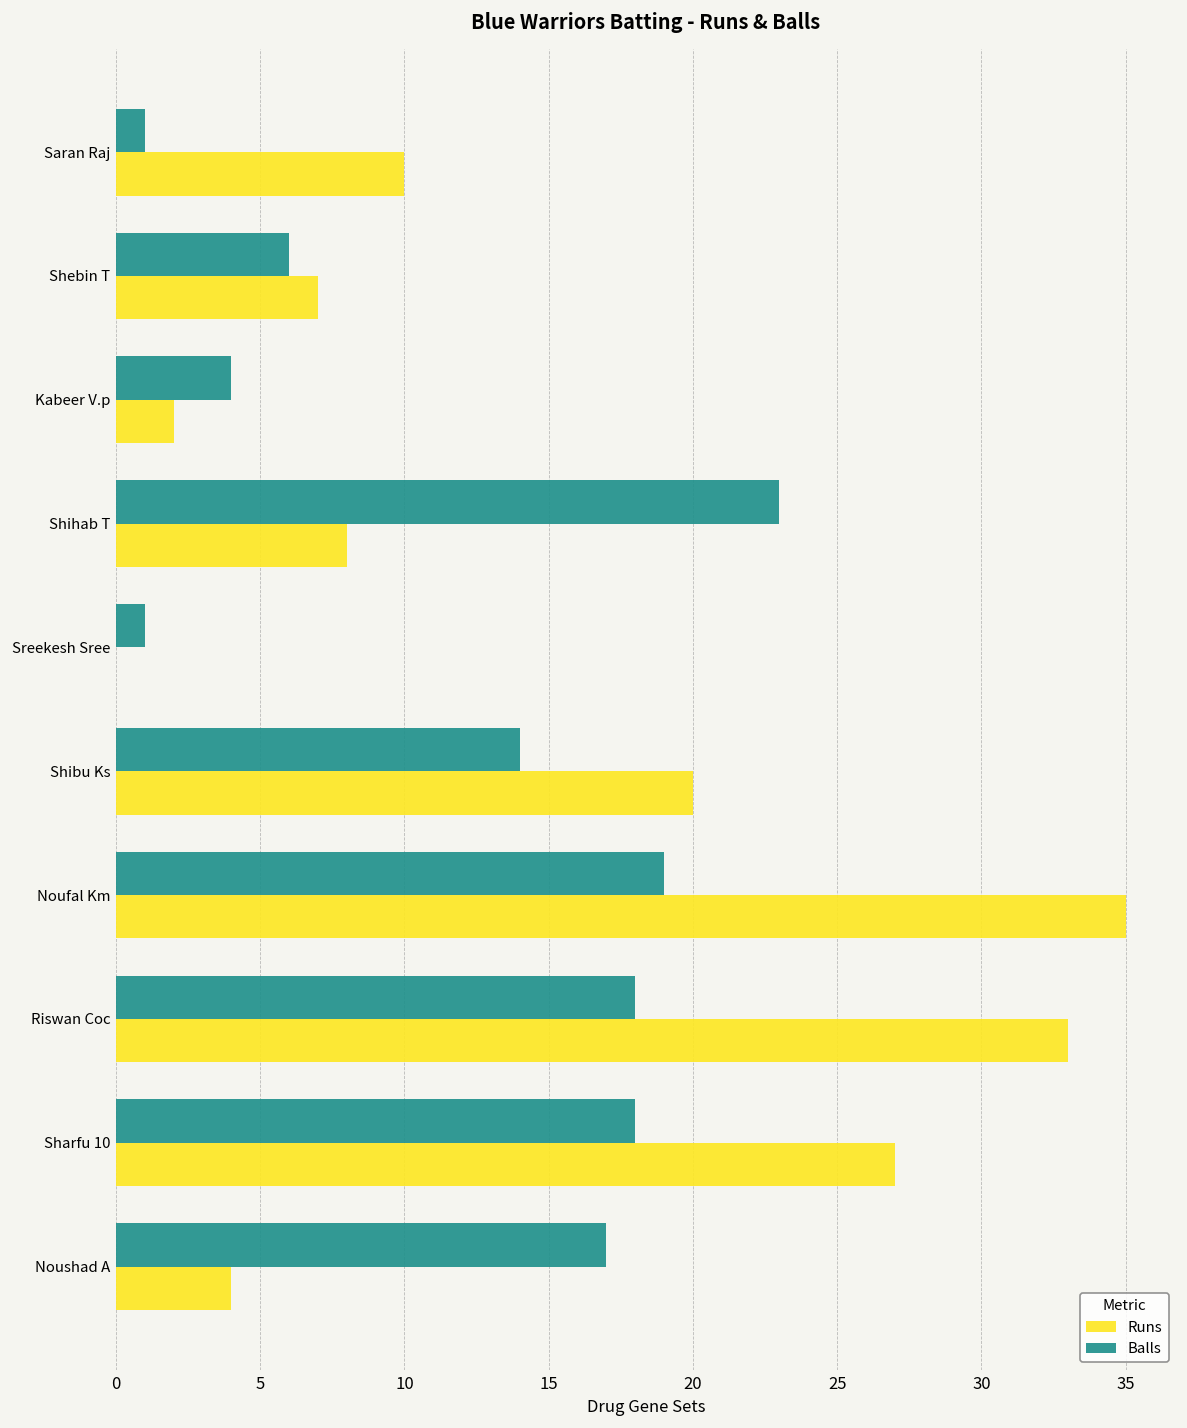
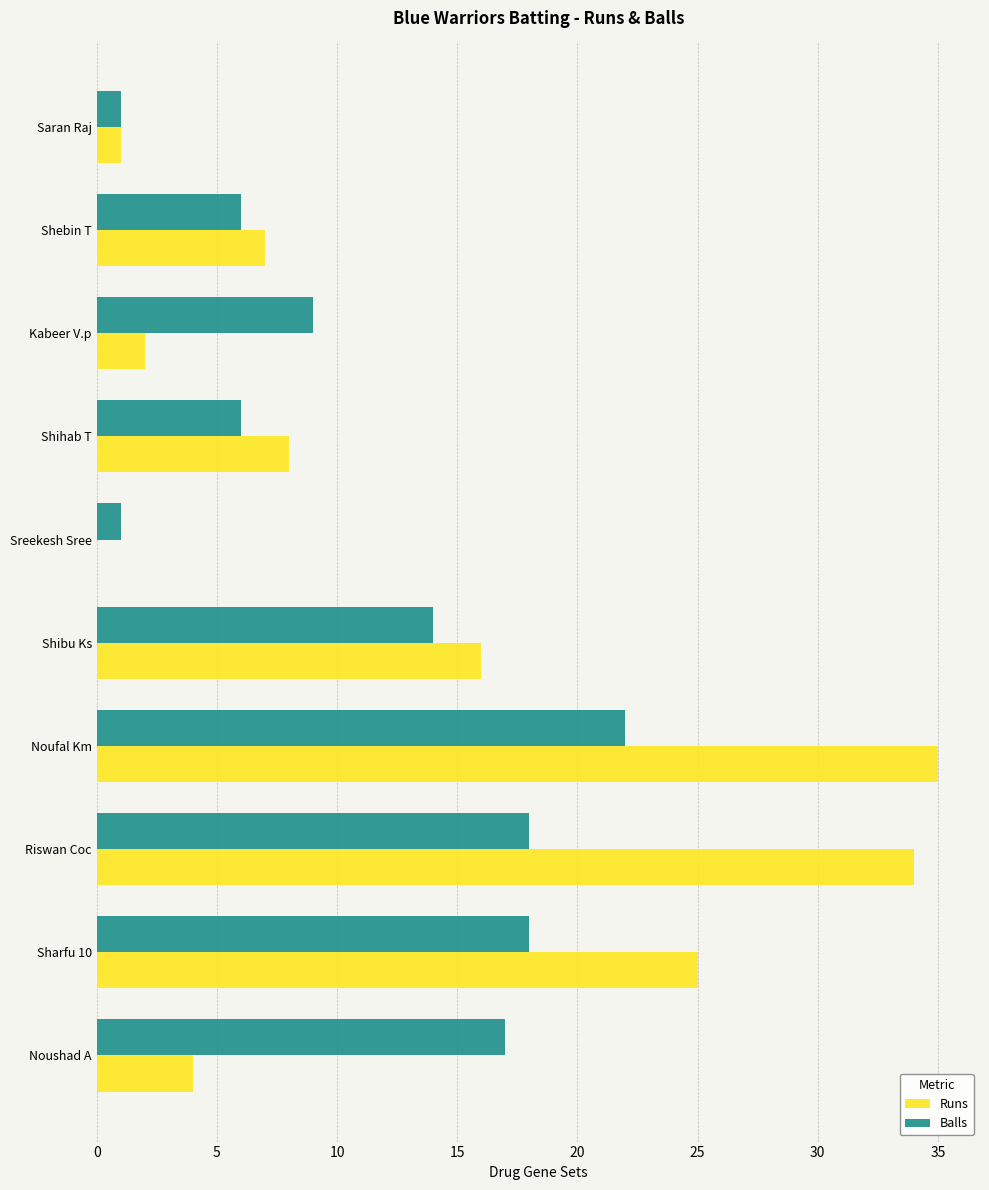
  {
    "Runs": {
-     "Saran Raj": 10,
+     "Saran Raj": 1,
      "Shebin T": 7,
      "Kabeer V.p": 2,
      "Shihab T": 8,
      "Sreekesh Sree": 0,
-     "Shibu Ks": 20,
+     "Shibu Ks": 16,
      "Noufal Km": 35,
-     "Riswan Coc": 33,
-     "Sharfu 10": 27,
+     "Riswan Coc": 34,
+     "Sharfu 10": 25,
      "Noushad A": 4
    },
    "Balls": {
      "Saran Raj": 1,
      "Shebin T": 6,
-     "Kabeer V.p": 4,
-     "Shihab T": 23,
+     "Kabeer V.p": 9,
+     "Shihab T": 6,
      "Sreekesh Sree": 1,
      "Shibu Ks": 14,
-     "Noufal Km": 19,
+     "Noufal Km": 22,
      "Riswan Coc": 18,
      "Sharfu 10": 18,
      "Noushad A": 17
    }
  }
